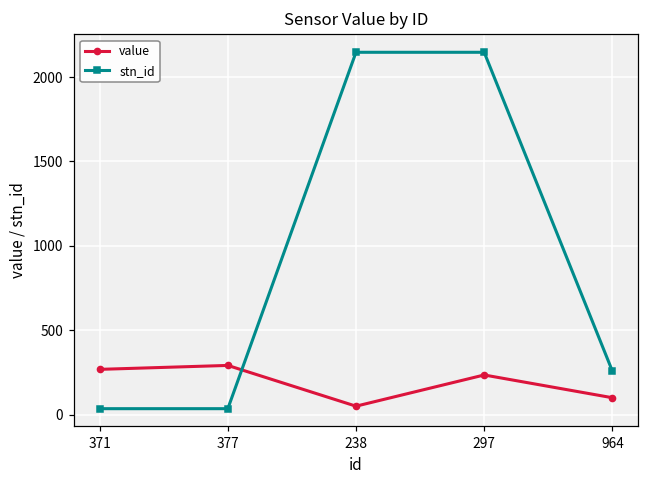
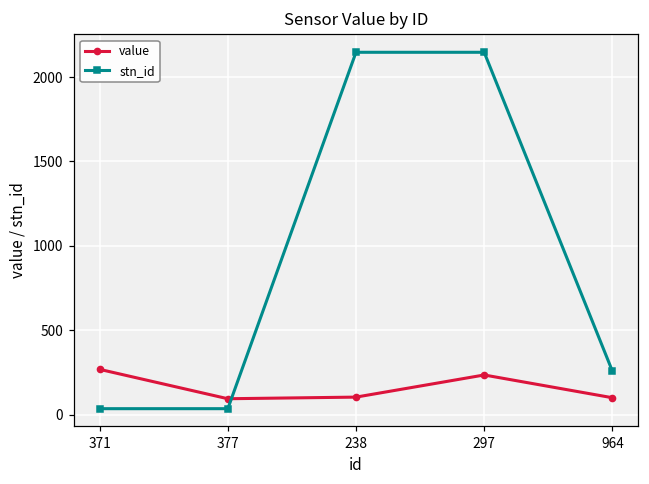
  {
    "value": {
      "371": 270,
-     "377": 290,
-     "238": 50,
+     "377": 90,
+     "238": 100,
      "297": 230,
      "964": 100
    },
    "stn_id": {
      "371": 40,
      "377": 40,
      "238": 2150,
      "297": 2150,
      "964": 260
    }
  }
